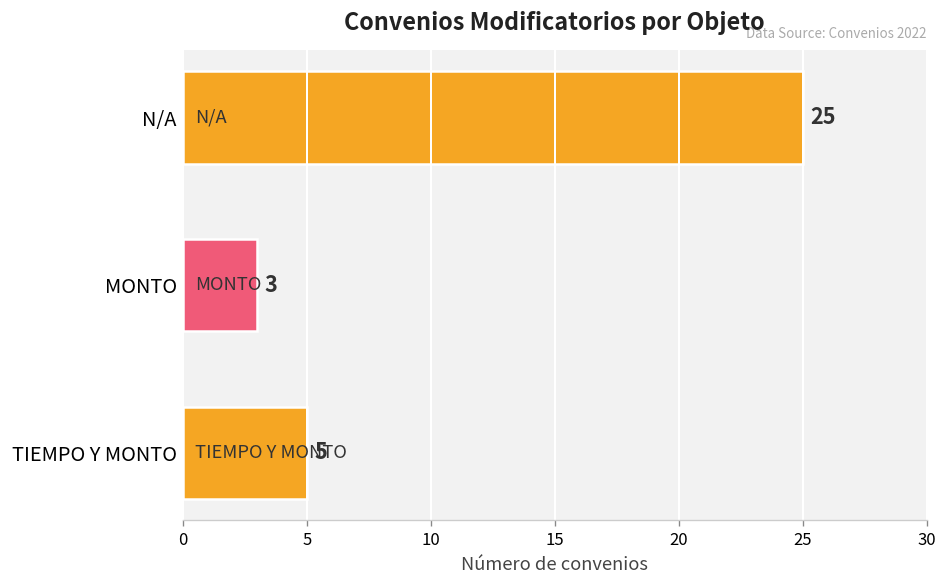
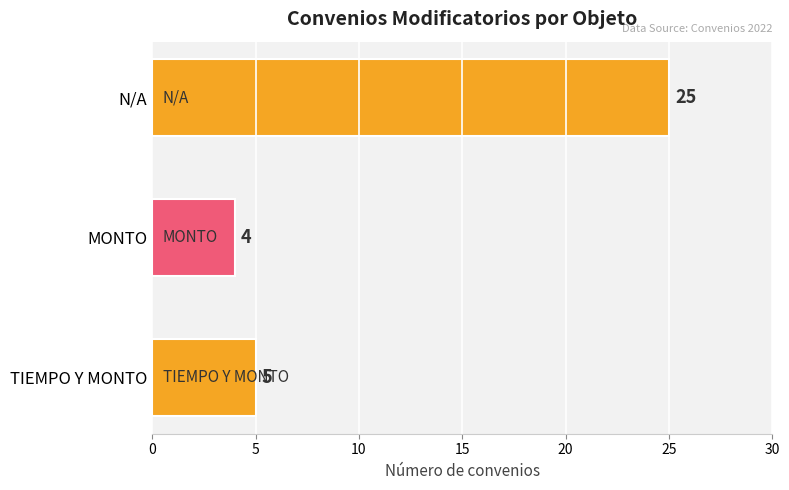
  {
    "N/A": 25,
-   "MONTO": 3
+   "MONTO": 4
  }
